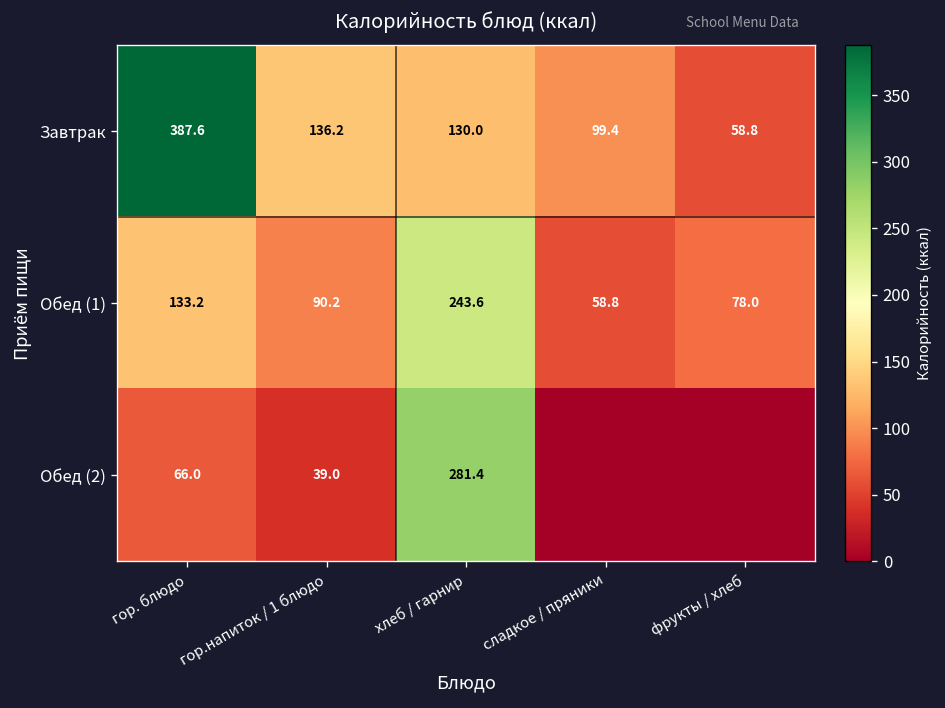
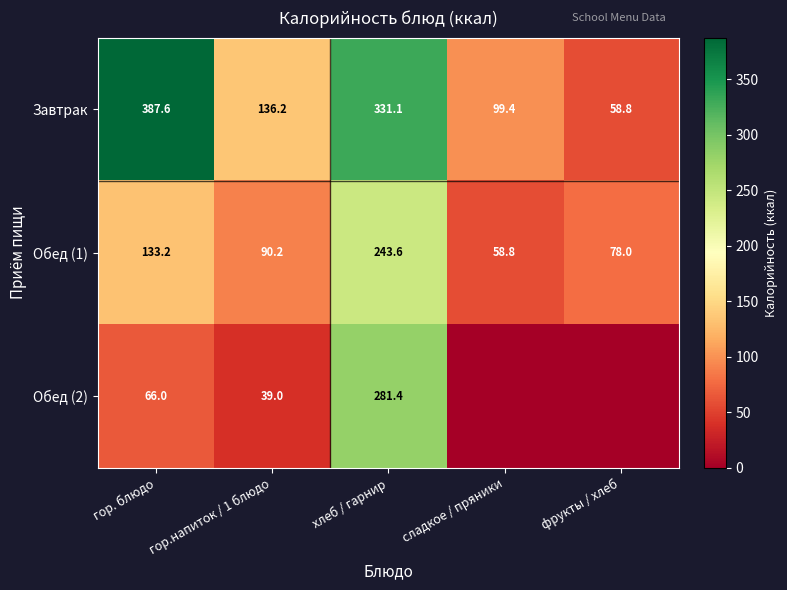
  {
    "Завтрак": {
      "гор. блюдо": 387.6,
      "гор.напиток / 1 блюдо": 136.2,
-     "хлеб / гарнир": 130.0,
+     "хлеб / гарнир": 331.1,
      "сладкое / пряники": 99.4,
      "фрукты / хлеб": 58.8
    },
    "Обед (1)": {
      "гор. блюдо": 133.2,
      "гор.напиток / 1 блюдо": 90.2,
      "хлеб / гарнир": 243.6,
      "сладкое / пряники": 58.8,
      "фрукты / хлеб": 78.0
    },
    "Обед (2)": {
      "гор. блюдо": 66.0,
      "гор.напиток / 1 блюдо": 39.0,
      "хлеб / гарнир": 281.4
    }
  }
